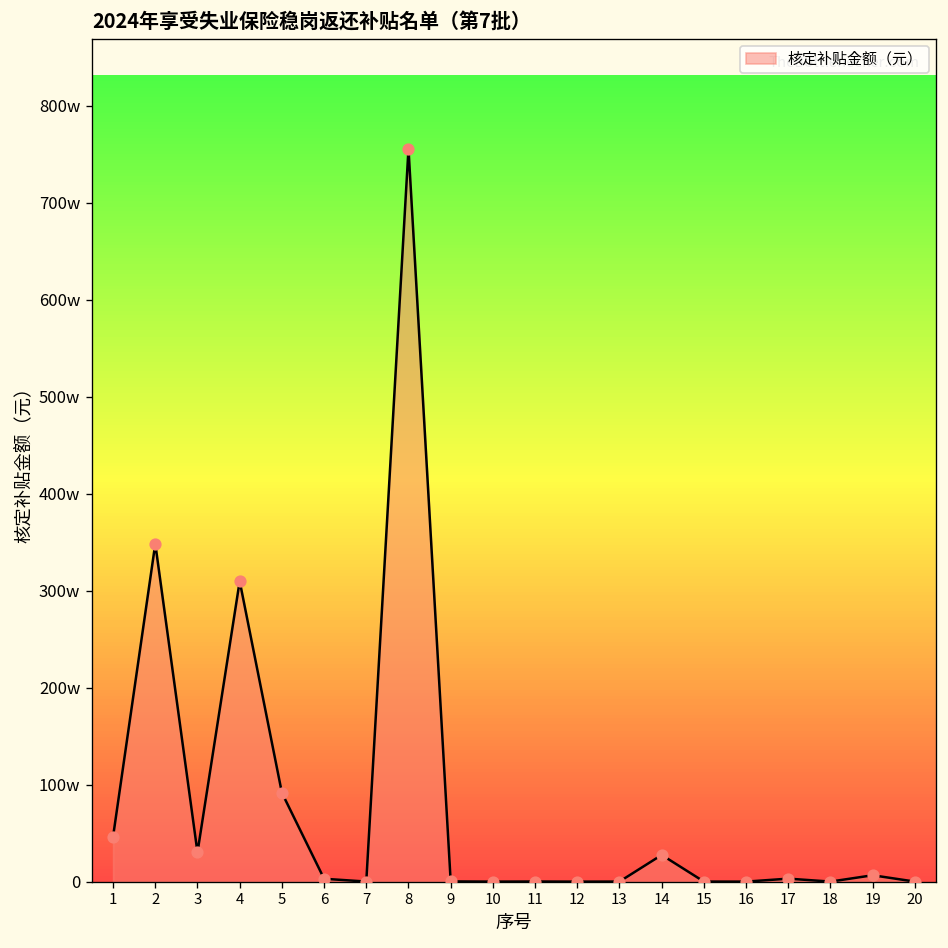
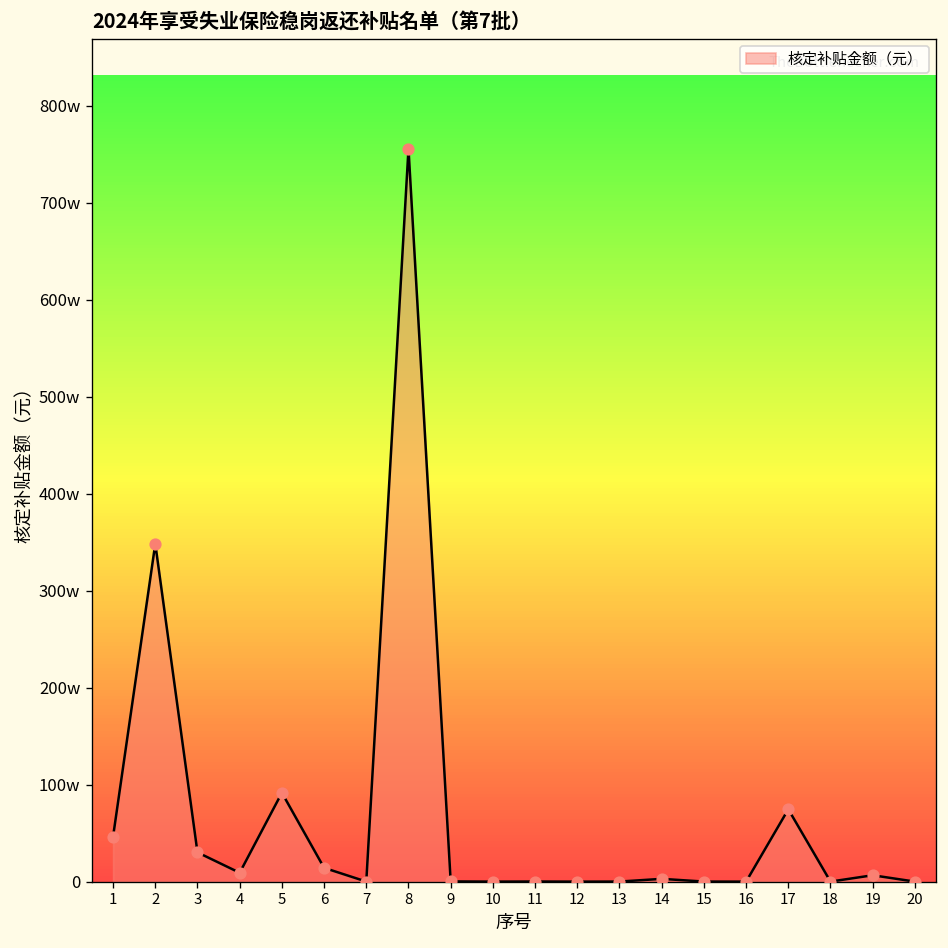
  {
    "1": "50w",
    "2": "350w",
    "3": "30w",
-   "4": "310w",
+   "4": "10w",
    "5": "90w",
-   "6": "0w",
+   "6": "10w",
    "7": "0w",
    "8": "760w",
    "9": "0w",
    "10": "0w",
    "11": "0w",
    "12": "0w",
    "13": "0w",
-   "14": "30w",
+   "14": "0w",
    "15": "0w",
    "16": "0w",
-   "17": "0w",
+   "17": "70w",
    "18": "0w",
    "19": "10w",
    "20": "0w"
  }
